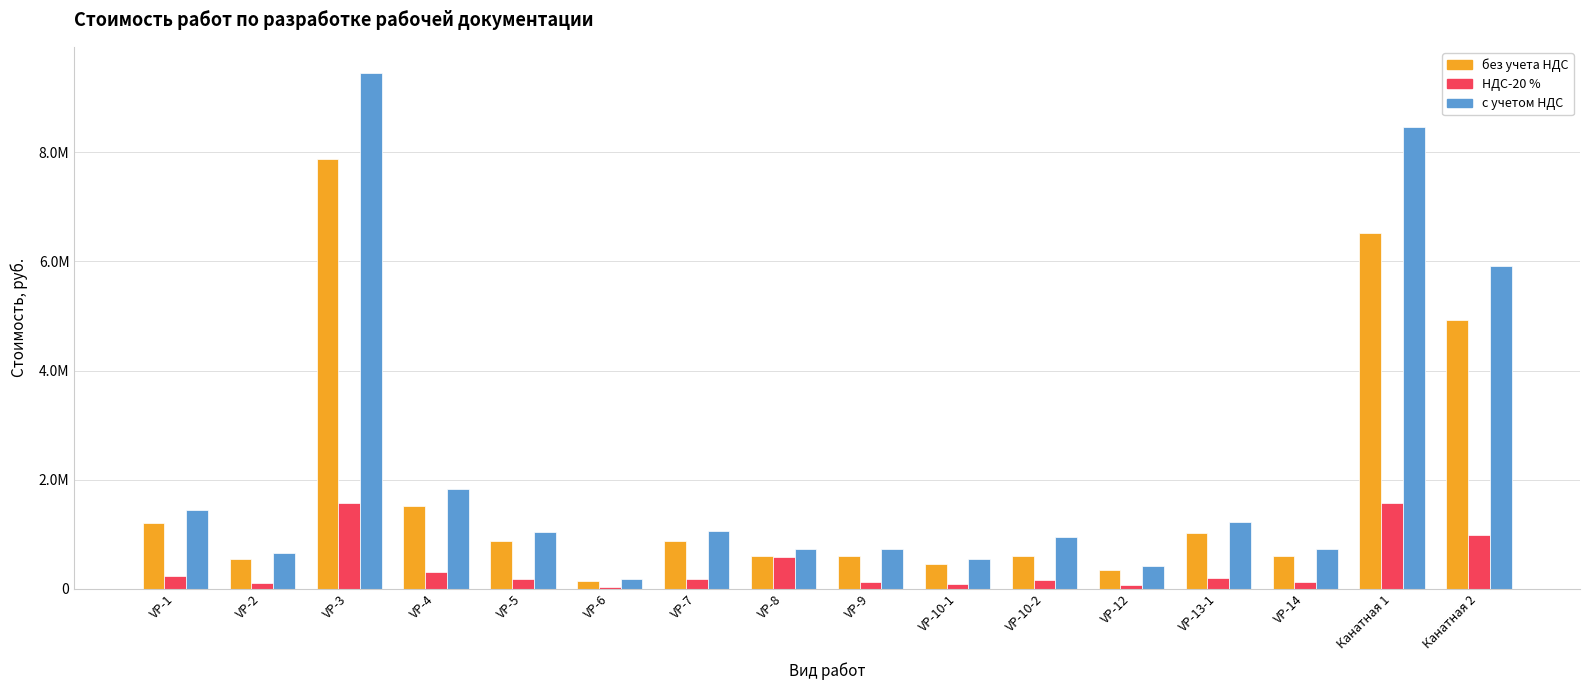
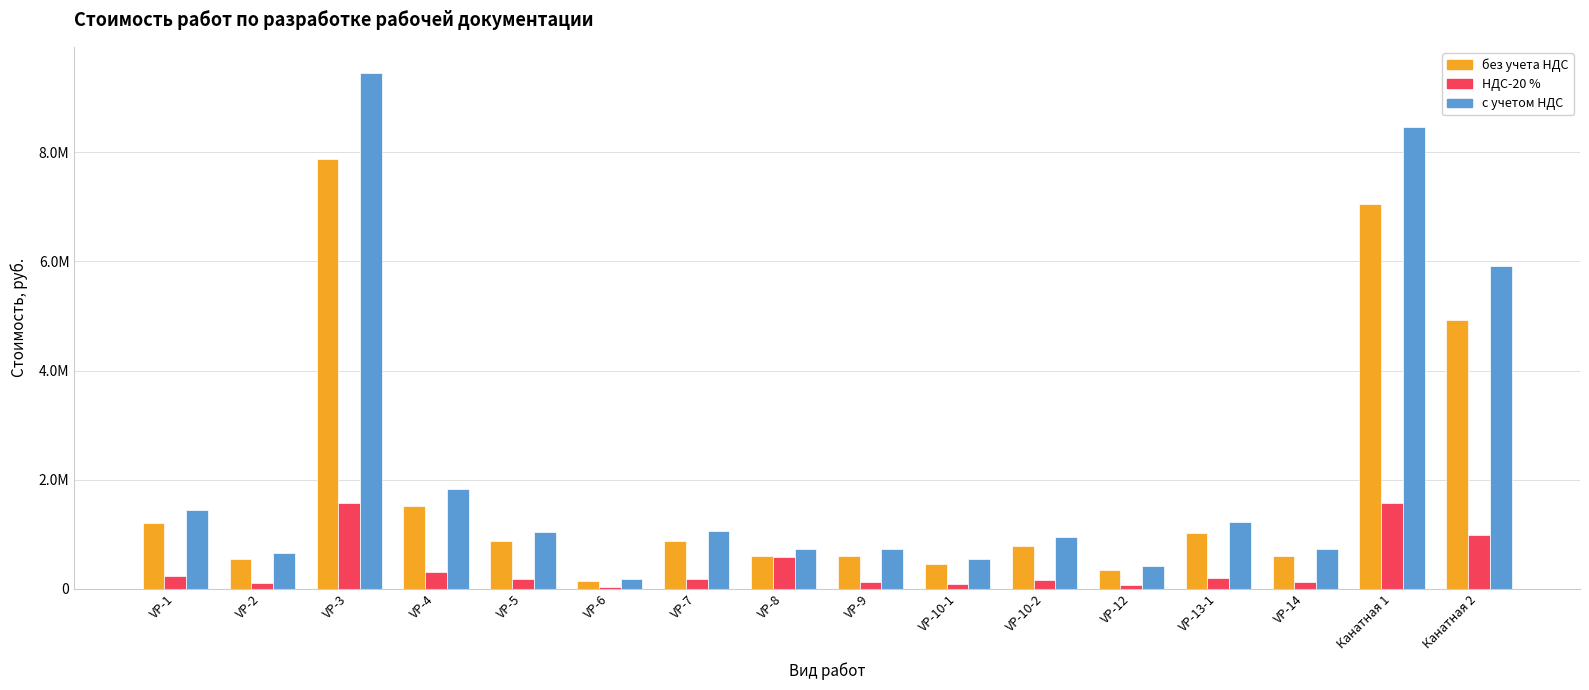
  {
    "без учета НДС": {
      "VР-1": 1200000,
      "VР-2": 600000,
      "VР-3": 7900000,
      "VР-4": 1500000,
      "VР-5": 900000,
      "VР-6": 100000,
      "VР-7": 900000,
      "VР-8": 600000,
      "VР-9": 600000,
      "VР-10-1": 500000,
-     "VР-10-2": 600000,
+     "VР-10-2": 800000,
      "VР-12": 300000,
      "VР-13-1": 1000000,
      "VР-14": 600000,
-     "Канатная 1": 6500000,
+     "Канатная 1": 7100000,
      "Канатная 2": 4900000
    },
    "НДС-20 %": {
      "VР-1": 200000,
      "VР-2": 100000,
      "VР-3": 1600000,
      "VР-4": 300000,
      "VР-5": 200000,
      "VР-7": 200000,
      "VР-8": 600000,
      "VР-9": 100000,
      "VР-10-1": 100000,
      "VР-10-2": 200000,
      "VР-12": 100000,
      "VР-13-1": 200000,
      "VР-14": 100000,
      "Канатная 1": 1600000,
      "Канатная 2": 1000000
    },
    "с учетом НДС": {
      "VР-1": 1400000,
      "VР-2": 700000,
      "VР-3": 9500000,
      "VР-4": 1800000,
      "VР-5": 1000000,
      "VР-6": 200000,
      "VР-7": 1100000,
      "VР-8": 700000,
      "VР-9": 700000,
      "VР-10-1": 500000,
      "VР-10-2": 900000,
      "VР-12": 400000,
      "VР-13-1": 1200000,
      "VР-14": 700000,
      "Канатная 1": 8500000,
      "Канатная 2": 5900000
    }
  }
